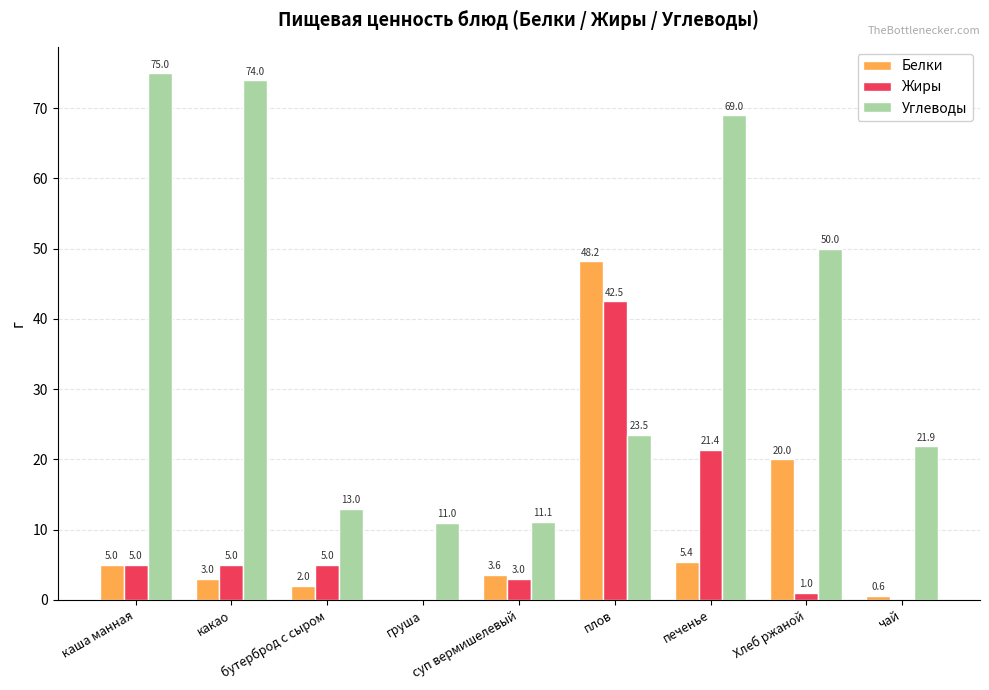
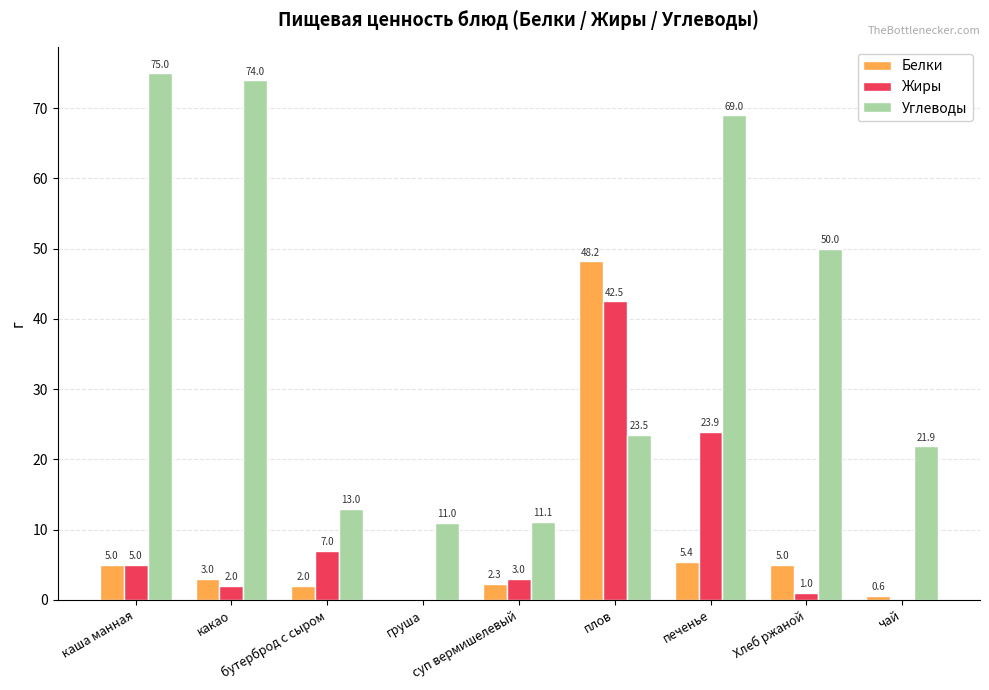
  {
    "Белки": {
      "каша манная": 5.0,
      "какао": 3.0,
      "бутерброд с сыром": 2.0,
-     "суп вермишелевый": 3.6,
+     "суп вермишелевый": 2.3,
      "плов": 48.2,
      "печенье": 5.4,
-     "Хлеб ржаной": 20.0,
+     "Хлеб ржаной": 5.0,
      "чай": 0.6
    },
    "Жиры": {
      "каша манная": 5.0,
-     "какао": 5.0,
-     "бутерброд с сыром": 5.0,
+     "какао": 2.0,
+     "бутерброд с сыром": 7.0,
      "суп вермишелевый": 3.0,
      "плов": 42.5,
-     "печенье": 21.4,
+     "печенье": 23.9,
      "Хлеб ржаной": 1.0
    },
    "Углеводы": {
      "каша манная": 75.0,
      "какао": 74.0,
      "бутерброд с сыром": 13.0,
      "груша": 11.0,
      "суп вермишелевый": 11.1,
      "плов": 23.5,
      "печенье": 69.0,
      "Хлеб ржаной": 50.0,
      "чай": 21.9
    }
  }
